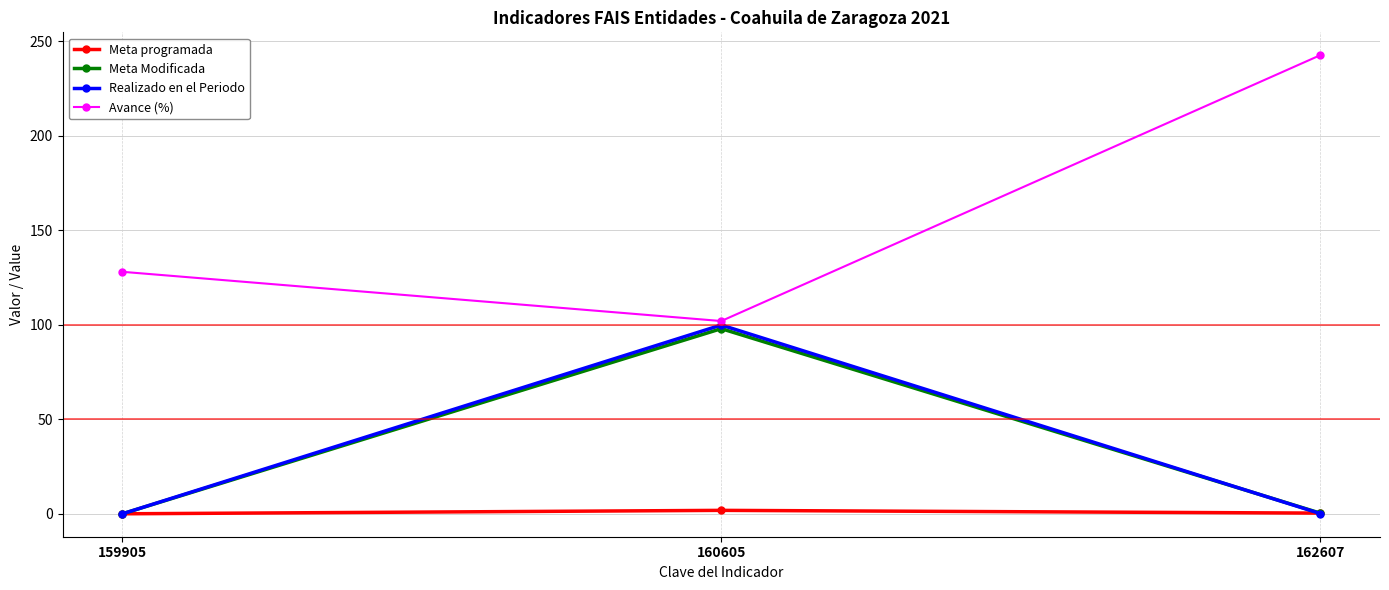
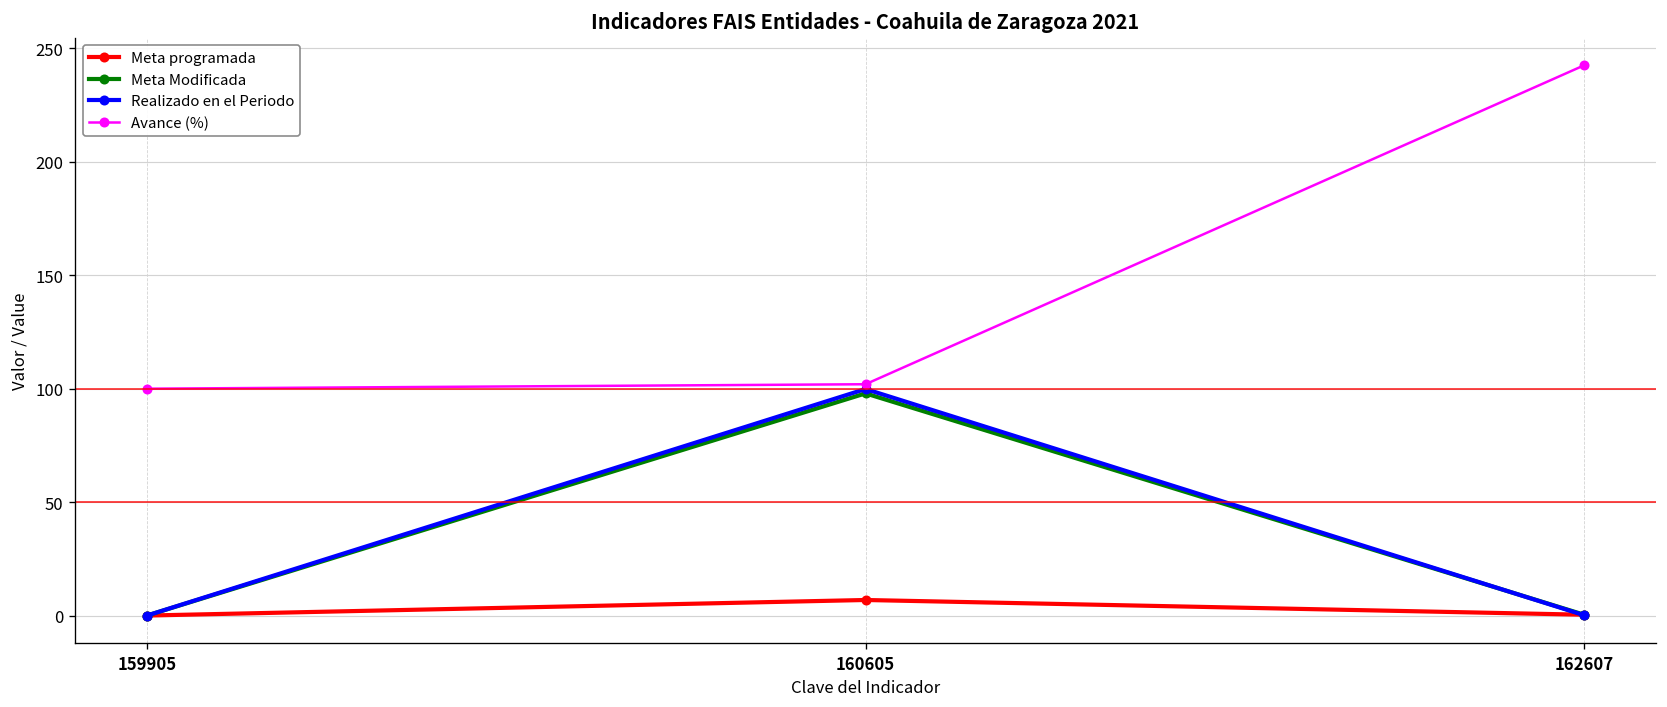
  {
    "Meta programada": {
-     "160605": 2
+     "160605": 7
    },
    "Meta Modificada": {
      "160605": 98
    },
    "Avance (%)": {
-     "159905": 128,
+     "159905": 100,
      "160605": 102,
      "162607": 243
    }
  }
